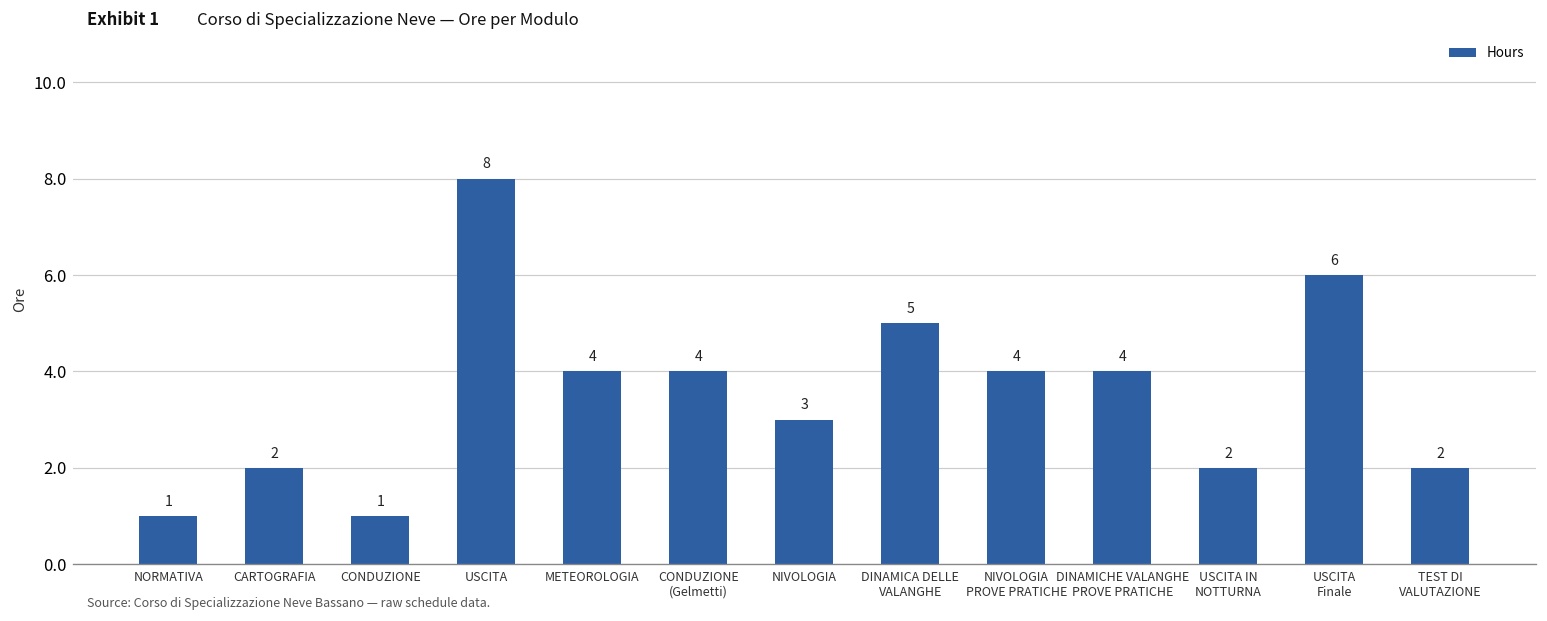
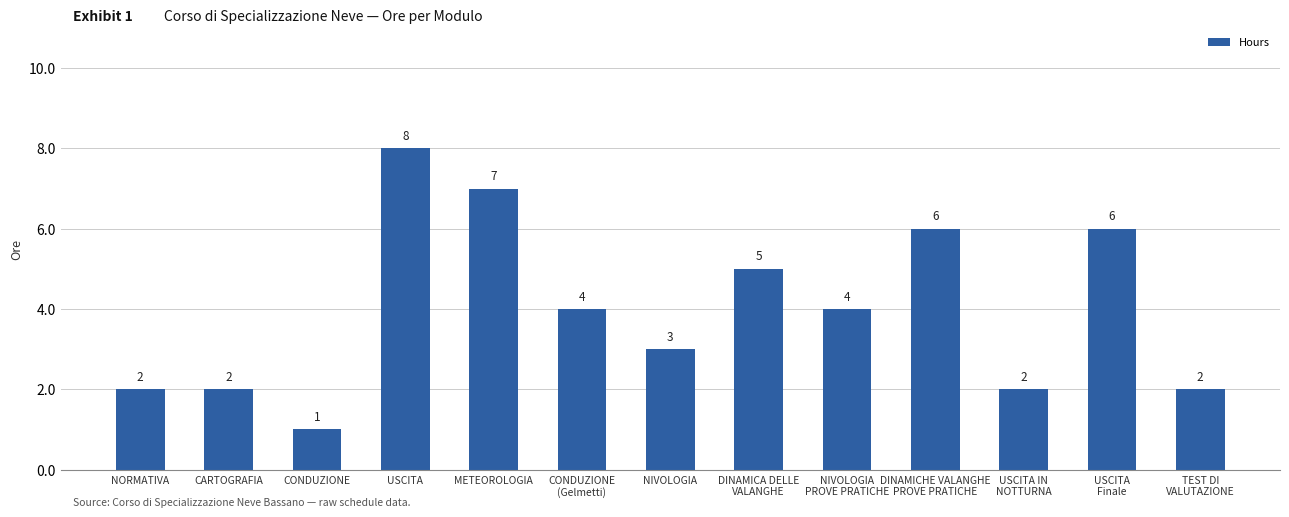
  {
-   "NORMATIVA": 1,
+   "NORMATIVA": 2,
    "CARTOGRAFIA": 2,
    "CONDUZIONE": 1,
    "USCITA": 8,
-   "METEOROLOGIA": 4,
+   "METEOROLOGIA": 7,
    "CONDUZIONE (Gelmetti)": 4,
    "NIVOLOGIA": 3,
    "DINAMICA DELLE VALANGHE": 5,
    "NIVOLOGIA PROVE PRATICHE": 4,
-   "DINAMICHE VALANGHE PROVE PRATICHE": 4,
+   "DINAMICHE VALANGHE PROVE PRATICHE": 6,
    "USCITA IN NOTTURNA": 2,
    "USCITA Finale": 6,
    "TEST DI VALUTAZIONE": 2
  }
